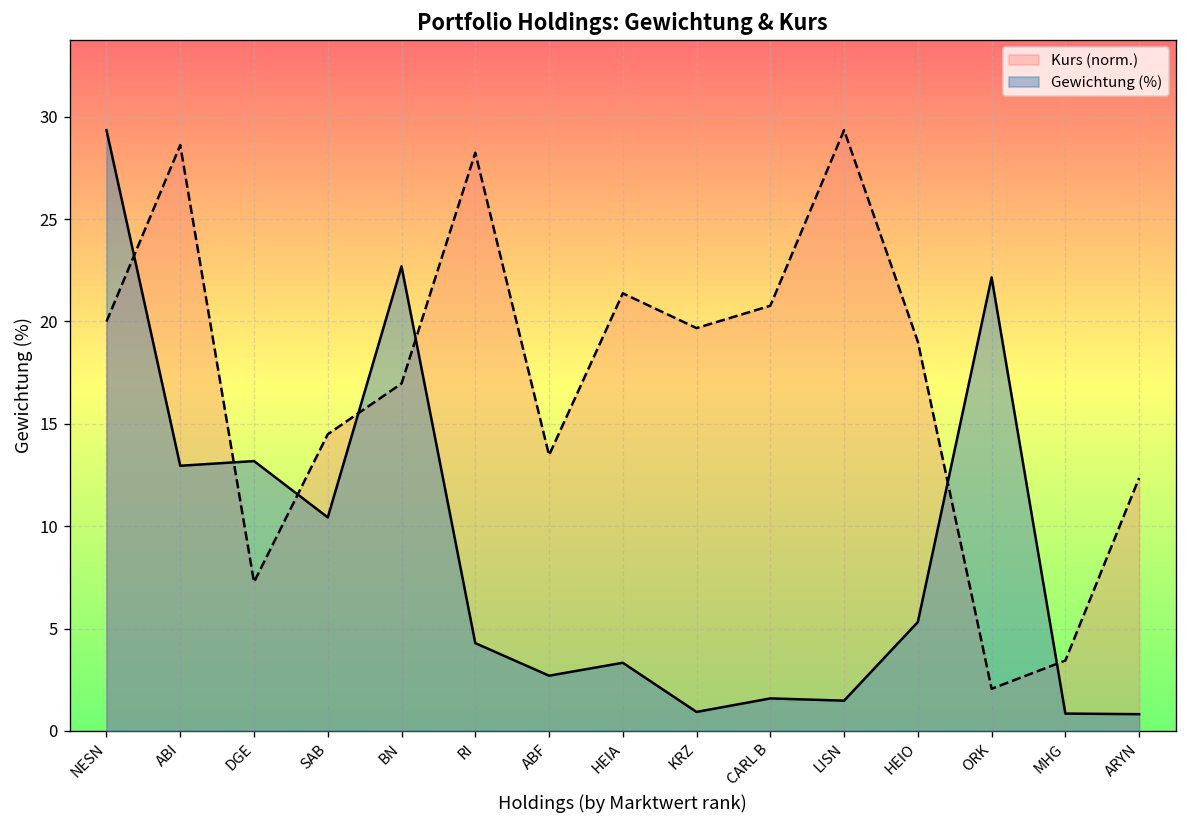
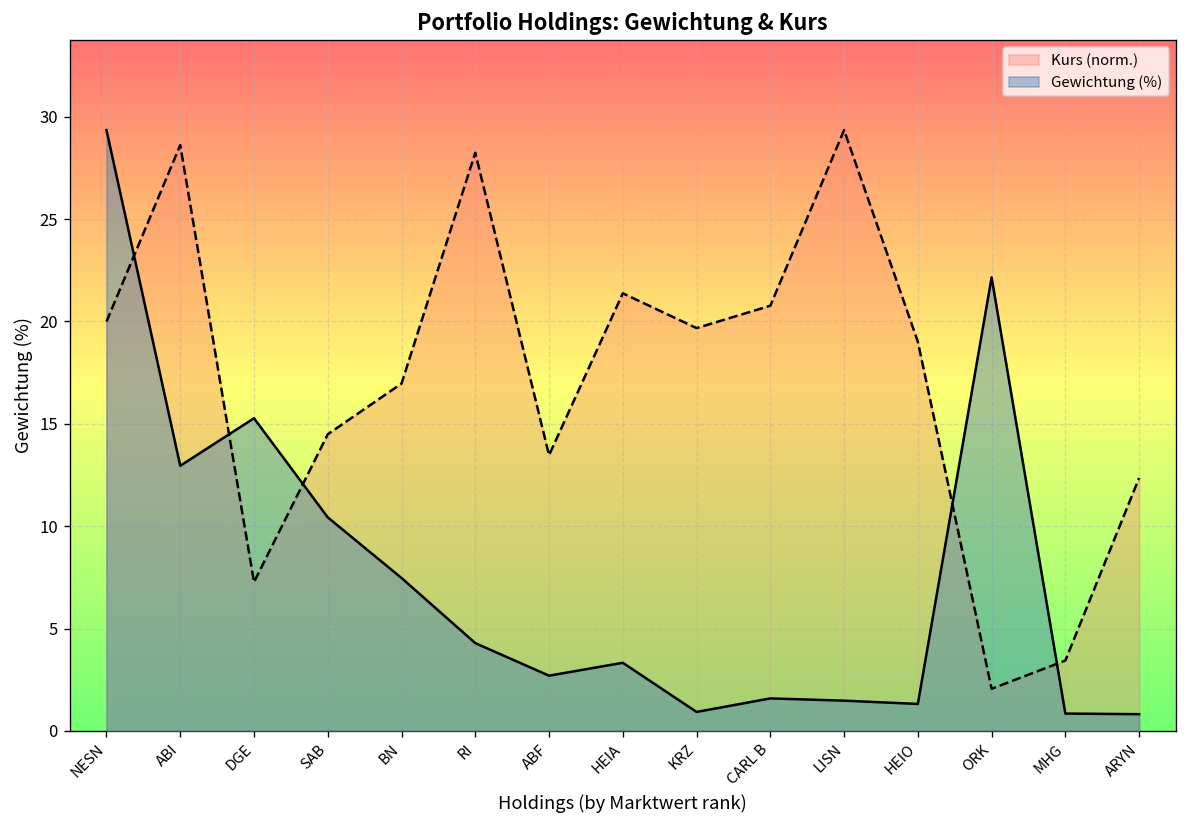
  {
    "Gewichtung (%)": {
      "NESN": 29.3,
      "ABI": 13.0,
-     "DGE": 13.2,
+     "DGE": 15.3,
      "SAB": 10.4,
-     "BN": 22.7,
+     "BN": 7.5,
      "RI": 4.3,
      "ABF": 2.7,
      "HEIA": 3.3,
      "KRZ": 0.9,
      "CARL B": 1.6,
      "LISN": 1.5,
-     "HEIO": 5.3,
+     "HEIO": 1.3,
      "ORK": 22.2,
      "MHG": 0.9,
      "ARYN": 0.8
    },
    "Kurs (norm.)": {
      "NESN": 20.0,
      "ABI": 28.6,
      "DGE": 7.3,
      "SAB": 14.5,
      "BN": 17.0,
      "RI": 28.2,
      "ABF": 13.5,
      "HEIA": 21.4,
      "KRZ": 19.7,
      "CARL B": 20.8,
      "LISN": 29.3,
      "HEIO": 19.0,
      "ORK": 2.1,
      "MHG": 3.4,
      "ARYN": 12.4
    }
  }
